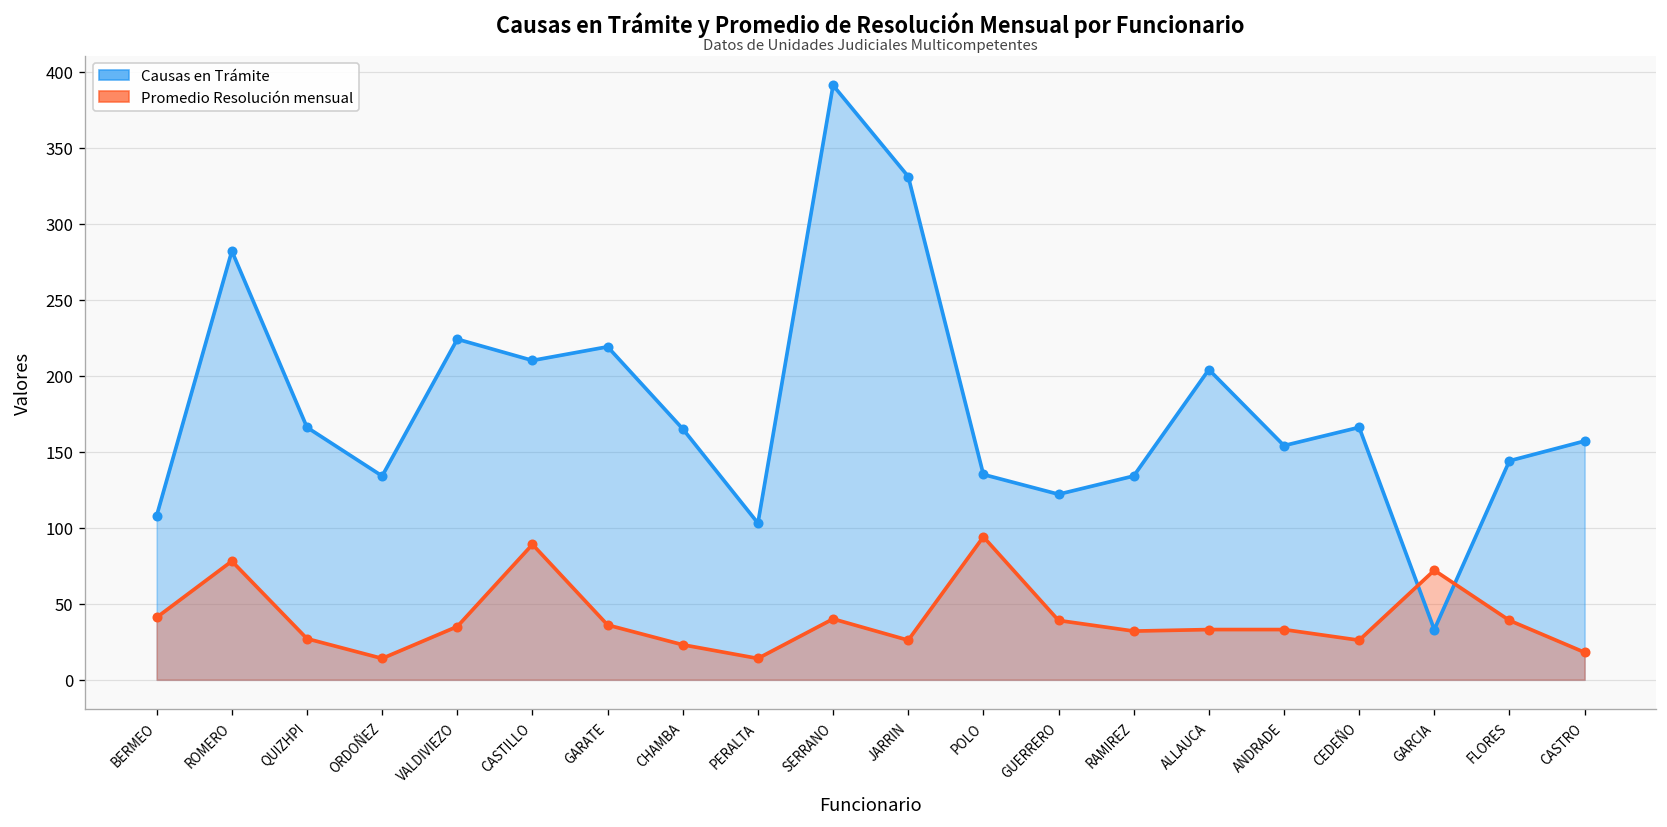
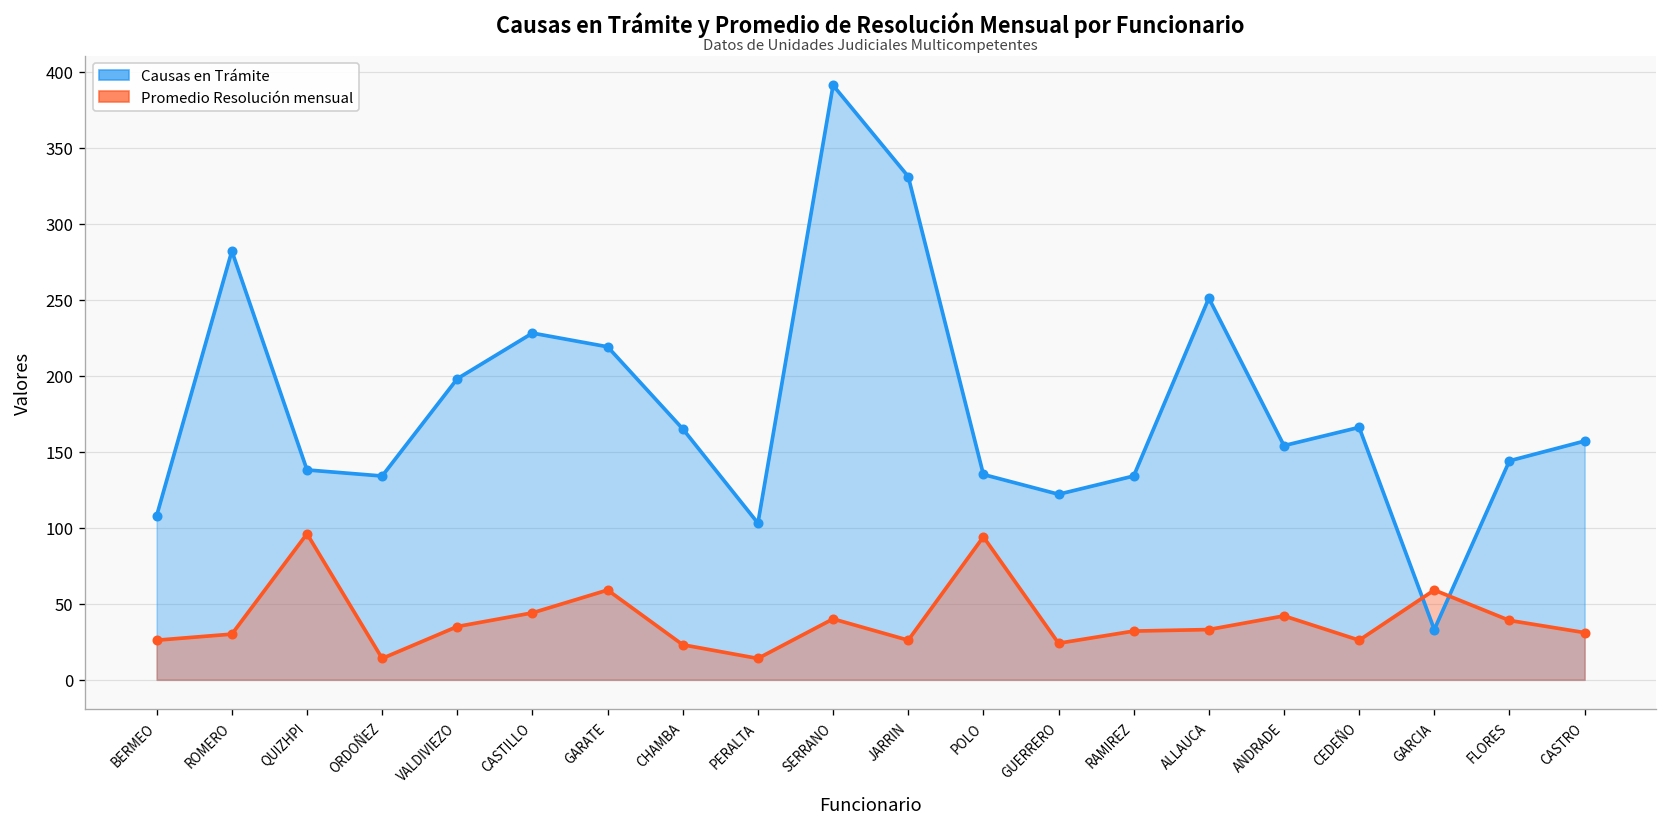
  {
    "Causas en Trámite": {
      "BERMEO": 108,
      "ROMERO": 282,
-     "QUIZHPI": 166,
+     "QUIZHPI": 138,
      "ORDOÑEZ": 134,
-     "VALDIVIEZO": 224,
-     "CASTILLO": 210,
+     "VALDIVIEZO": 198,
+     "CASTILLO": 228,
      "GARATE": 219,
      "CHAMBA": 165,
      "PERALTA": 103,
      "SERRANO": 391,
      "JARRIN": 331,
      "POLO": 135,
      "GUERRERO": 122,
      "RAMIREZ": 134,
-     "ALLAUCA": 204,
+     "ALLAUCA": 251,
      "ANDRADE": 154,
      "CEDEÑO": 166,
      "GARCIA": 33,
      "FLORES": 144,
      "CASTRO": 157
    },
    "Promedio Resolución mensual": {
-     "BERMEO": 41,
-     "ROMERO": 78,
-     "QUIZHPI": 27,
+     "BERMEO": 26,
+     "ROMERO": 30,
+     "QUIZHPI": 96,
      "ORDOÑEZ": 14,
      "VALDIVIEZO": 35,
-     "CASTILLO": 89,
-     "GARATE": 36,
+     "CASTILLO": 44,
+     "GARATE": 59,
      "CHAMBA": 23,
      "PERALTA": 14,
      "SERRANO": 40,
      "JARRIN": 26,
      "POLO": 94,
-     "GUERRERO": 39,
+     "GUERRERO": 24,
      "RAMIREZ": 32,
      "ALLAUCA": 33,
-     "ANDRADE": 33,
+     "ANDRADE": 42,
      "CEDEÑO": 26,
-     "GARCIA": 72,
+     "GARCIA": 59,
      "FLORES": 39,
-     "CASTRO": 18
+     "CASTRO": 31
    }
  }
